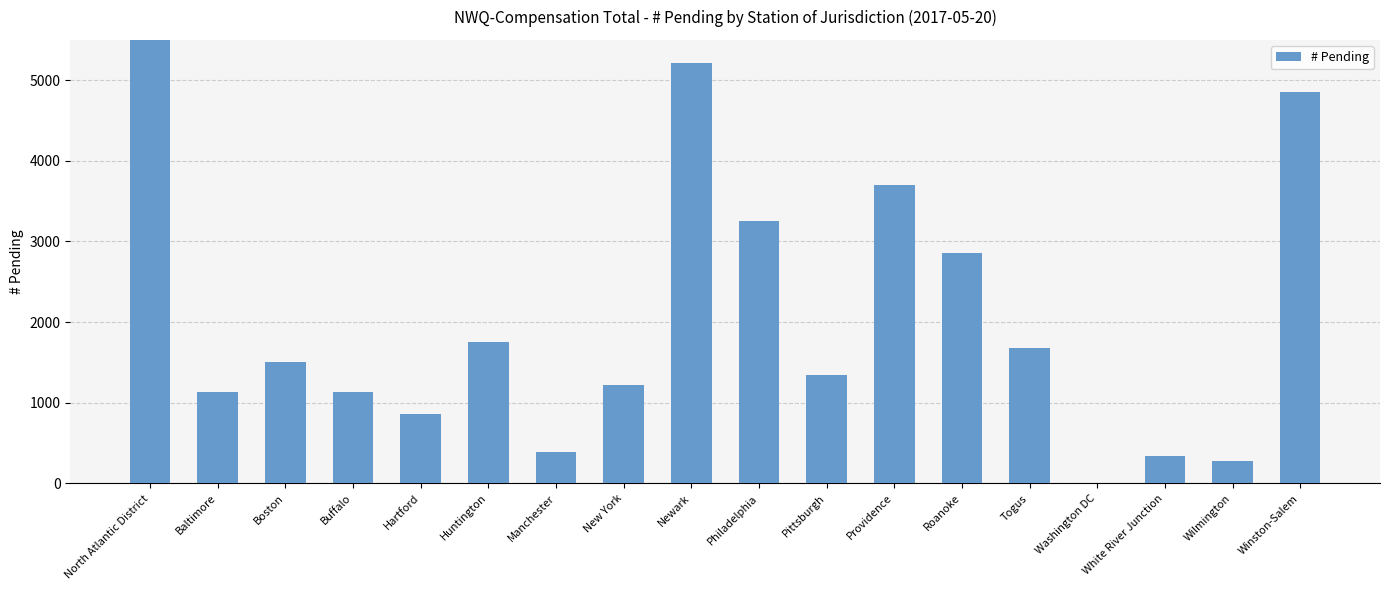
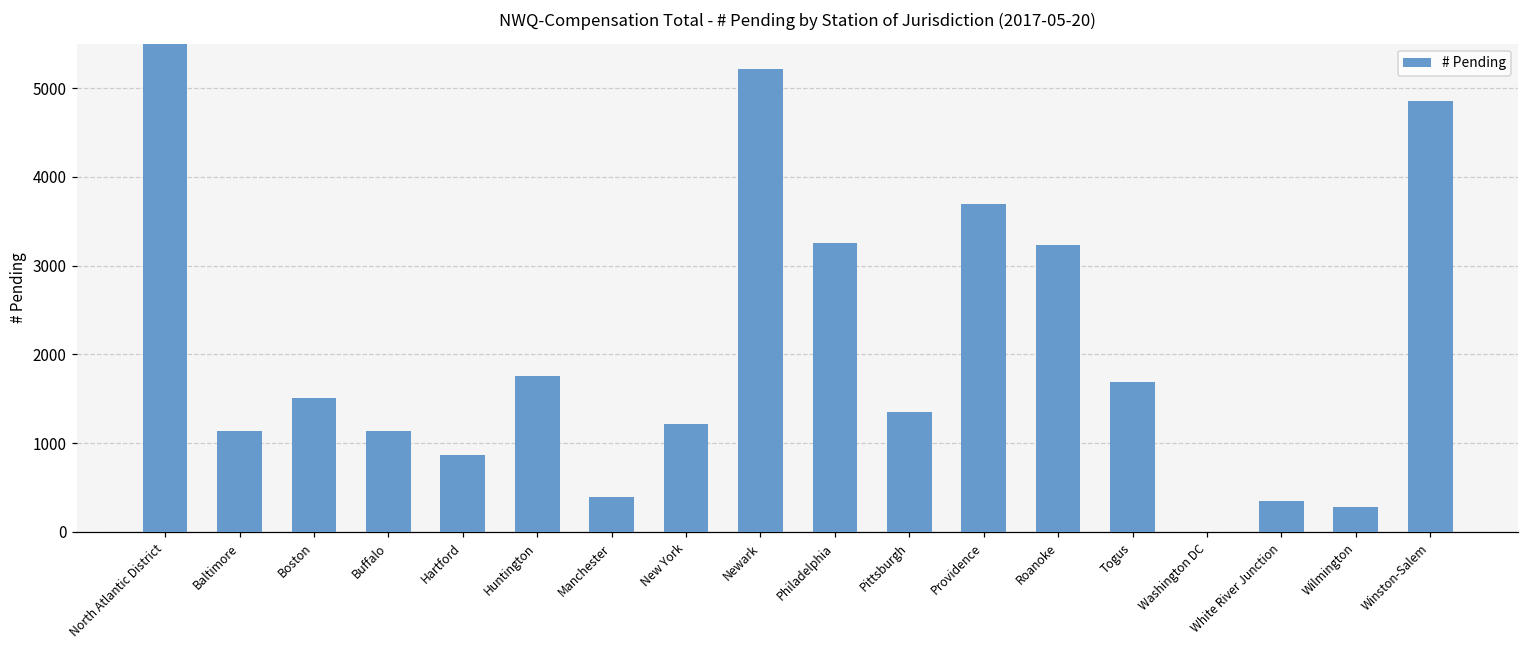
  {
    "Baltimore": 1100,
    "Boston": 1500,
    "Buffalo": 1100,
    "Hartford": 900,
    "Huntington": 1800,
    "Manchester": 400,
    "New York": 1200,
    "Newark": 5200,
    "Philadelphia": 3300,
    "Pittsburgh": 1300,
    "Providence": 3700,
-   "Roanoke": 2900,
+   "Roanoke": 3200,
    "Togus": 1700,
    "Washington DC": 0,
    "White River Junction": 300,
    "Wilmington": 300,
    "Winston-Salem": 4900
  }
